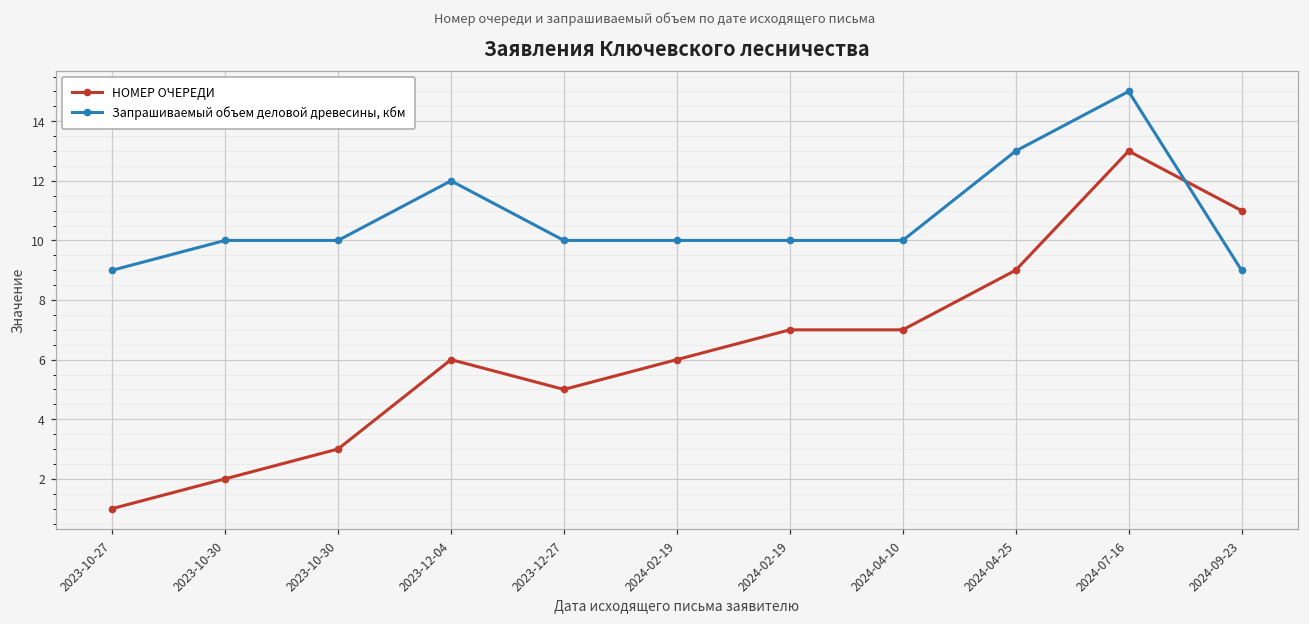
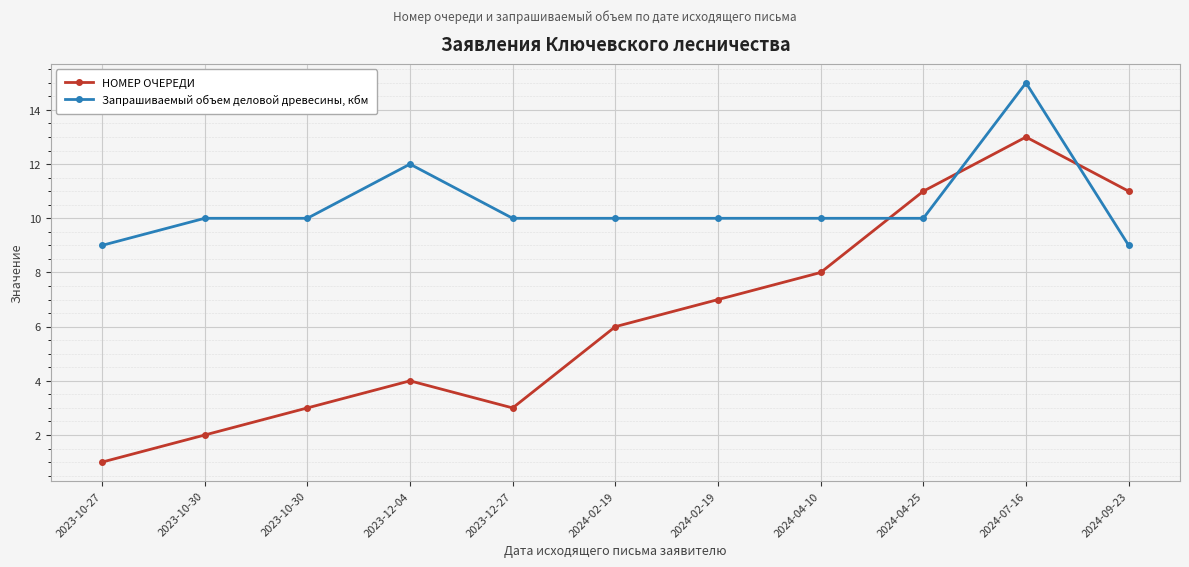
  {
    "НОМЕР ОЧЕРЕДИ": {
      "2023-10-27": 1,
-     "2023-12-04": 6,
-     "2023-12-27": 5,
-     "2024-04-10": 7,
-     "2024-04-25": 9,
+     "2023-12-04": 4,
+     "2023-12-27": 3,
+     "2024-04-10": 8,
+     "2024-04-25": 11,
      "2024-07-16": 13,
      "2024-09-23": 11
    },
    "Запрашиваемый объем деловой древесины, кбм": {
      "2023-10-27": 9,
      "2023-12-04": 12,
      "2023-12-27": 10,
      "2024-04-10": 10,
-     "2024-04-25": 13,
+     "2024-04-25": 10,
      "2024-07-16": 15,
      "2024-09-23": 9
    }
  }
